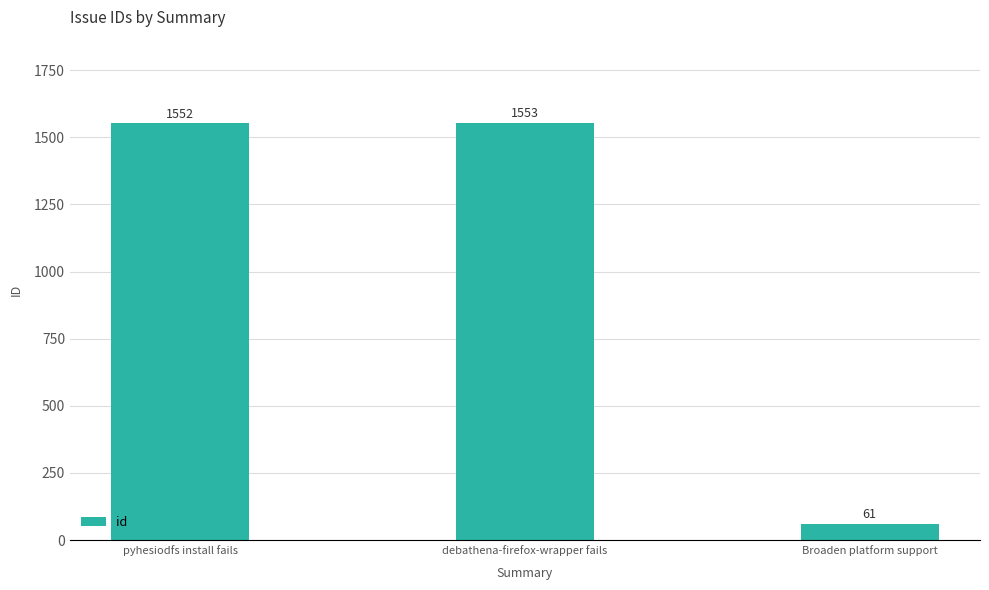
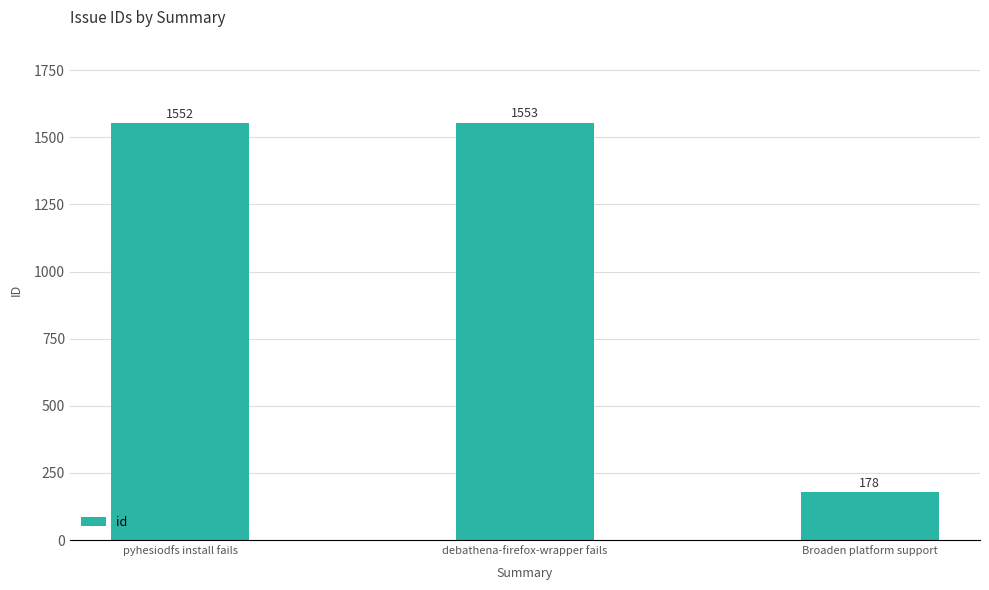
  {
    "pyhesiodfs install fails": 1552,
    "debathena-firefox-wrapper fails": 1553,
-   "Broaden platform support": 61
+   "Broaden platform support": 178
  }
